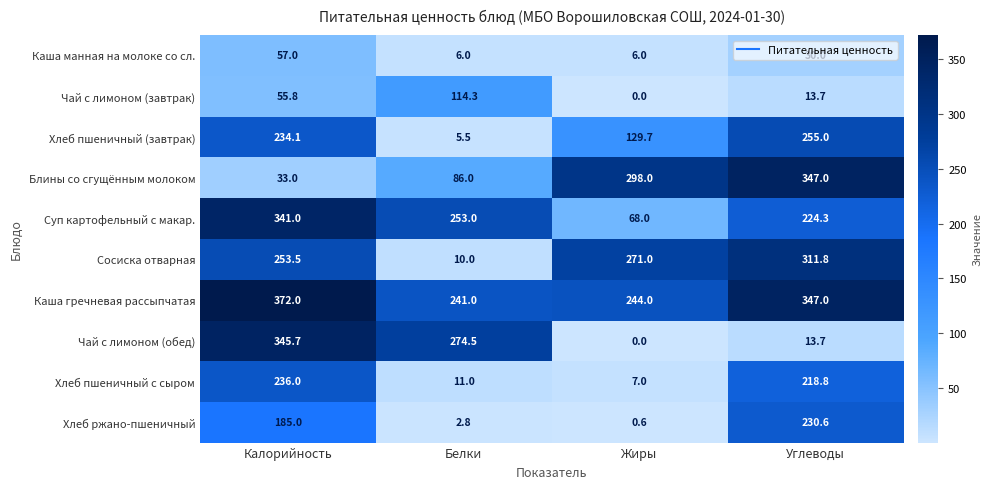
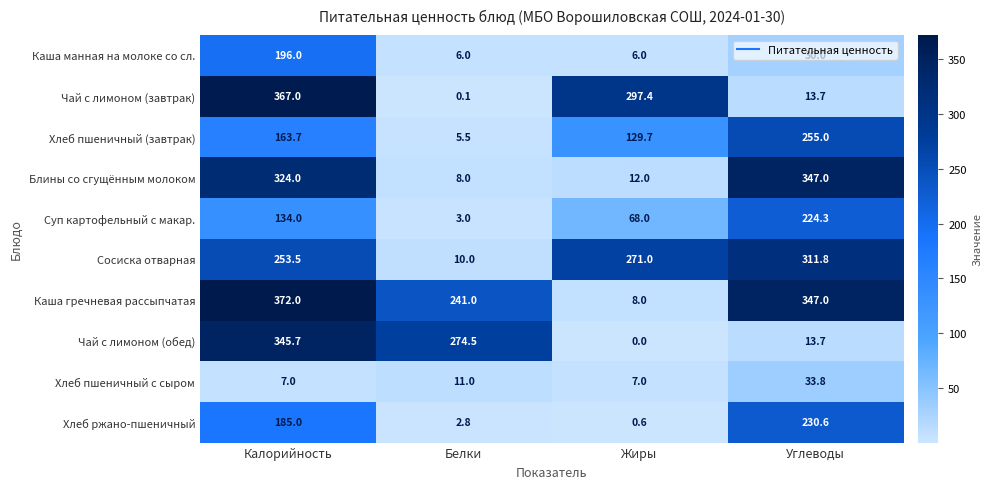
  {
    "Каша манная на молоке со сл.": {
-     "Калорийность": 57.0,
+     "Калорийность": 196.0,
      "Белки": 6.0,
      "Жиры": 6.0
    },
    "Чай с лимоном (завтрак)": {
-     "Калорийность": 55.8,
-     "Белки": 114.3,
-     "Жиры": 0.0,
+     "Калорийность": 367.0,
+     "Белки": 0.1,
+     "Жиры": 297.4,
      "Углеводы": 13.7
    },
    "Хлеб пшеничный (завтрак)": {
-     "Калорийность": 234.1,
+     "Калорийность": 163.7,
      "Белки": 5.5,
      "Жиры": 129.7,
      "Углеводы": 255.0
    },
    "Блины со сгущённым молоком": {
-     "Калорийность": 33.0,
-     "Белки": 86.0,
-     "Жиры": 298.0,
+     "Калорийность": 324.0,
+     "Белки": 8.0,
+     "Жиры": 12.0,
      "Углеводы": 347.0
    },
    "Суп картофельный с макар.": {
-     "Калорийность": 341.0,
-     "Белки": 253.0,
+     "Калорийность": 134.0,
+     "Белки": 3.0,
      "Жиры": 68.0,
      "Углеводы": 224.3
    },
    "Сосиска отварная": {
      "Калорийность": 253.5,
      "Белки": 10.0,
      "Жиры": 271.0,
      "Углеводы": 311.8
    },
    "Каша гречневая рассыпчатая": {
      "Калорийность": 372.0,
      "Белки": 241.0,
-     "Жиры": 244.0,
+     "Жиры": 8.0,
      "Углеводы": 347.0
    },
    "Чай с лимоном (обед)": {
      "Калорийность": 345.7,
      "Белки": 274.5,
      "Жиры": 0.0,
      "Углеводы": 13.7
    },
    "Хлеб пшеничный с сыром": {
-     "Калорийность": 236.0,
+     "Калорийность": 7.0,
      "Белки": 11.0,
      "Жиры": 7.0,
-     "Углеводы": 218.8
+     "Углеводы": 33.8
    },
    "Хлеб ржано-пшеничный": {
      "Калорийность": 185.0,
      "Белки": 2.8,
      "Жиры": 0.6,
      "Углеводы": 230.6
    }
  }
